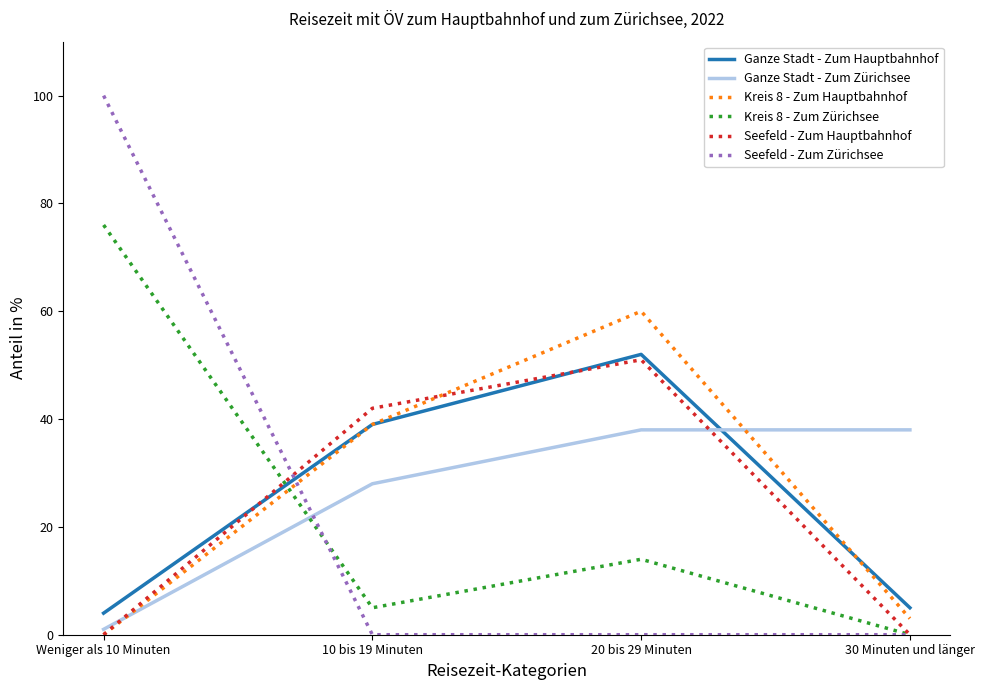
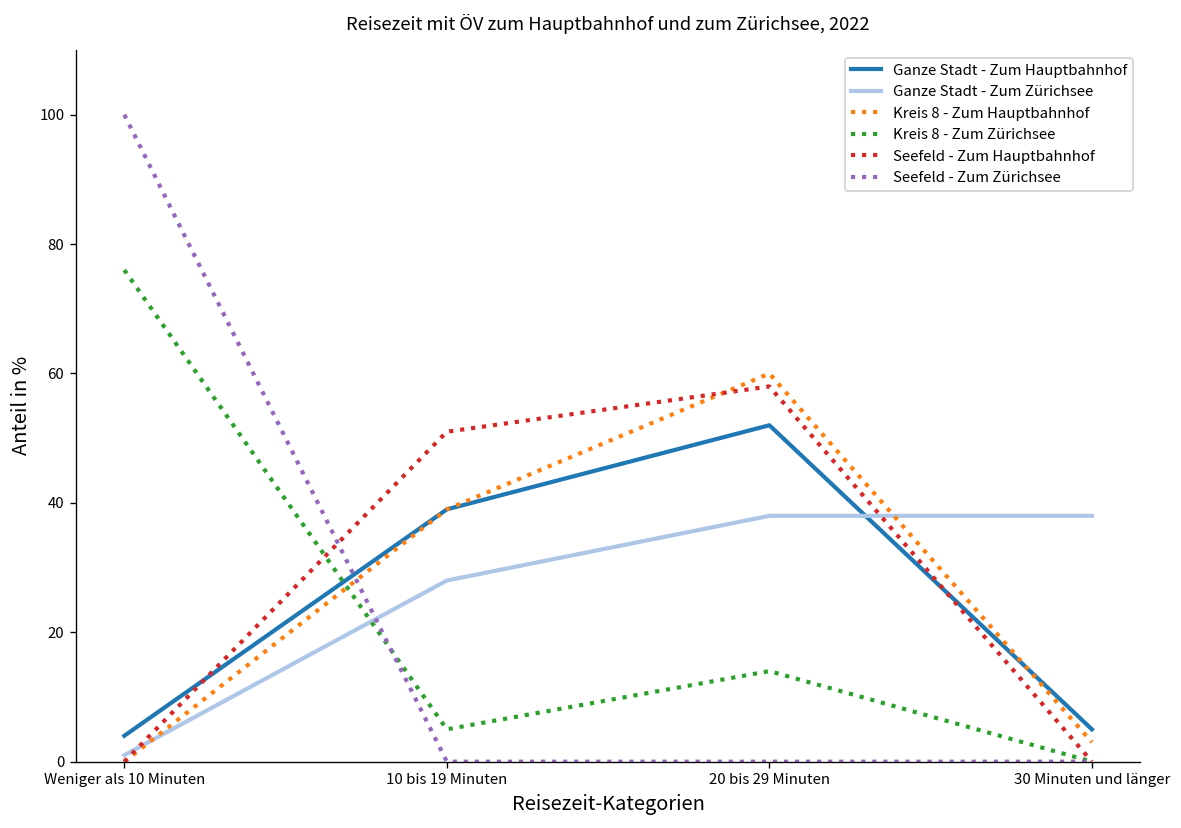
  {
    "Ganze Stadt - Zum Hauptbahnhof": {
      "Weniger als 10 Minuten": 4,
      "20 bis 29 Minuten": 52,
      "30 Minuten und länger": 5
    },
    "Ganze Stadt - Zum Zürichsee": {
      "Weniger als 10 Minuten": 1,
      "10 bis 19 Minuten": 28,
      "20 bis 29 Minuten": 38,
      "30 Minuten und länger": 38
    },
    "Kreis 8 - Zum Hauptbahnhof": {
      "20 bis 29 Minuten": 60,
      "30 Minuten und länger": 3
    },
    "Kreis 8 - Zum Zürichsee": {
      "Weniger als 10 Minuten": 76,
      "10 bis 19 Minuten": 5,
      "20 bis 29 Minuten": 14
    },
    "Seefeld - Zum Hauptbahnhof": {
-     "10 bis 19 Minuten": 42,
-     "20 bis 29 Minuten": 51
+     "10 bis 19 Minuten": 51,
+     "20 bis 29 Minuten": 58
    },
    "Seefeld - Zum Zürichsee": {
      "Weniger als 10 Minuten": 100,
      "10 bis 19 Minuten": 0,
      "20 bis 29 Minuten": 0
    }
  }
